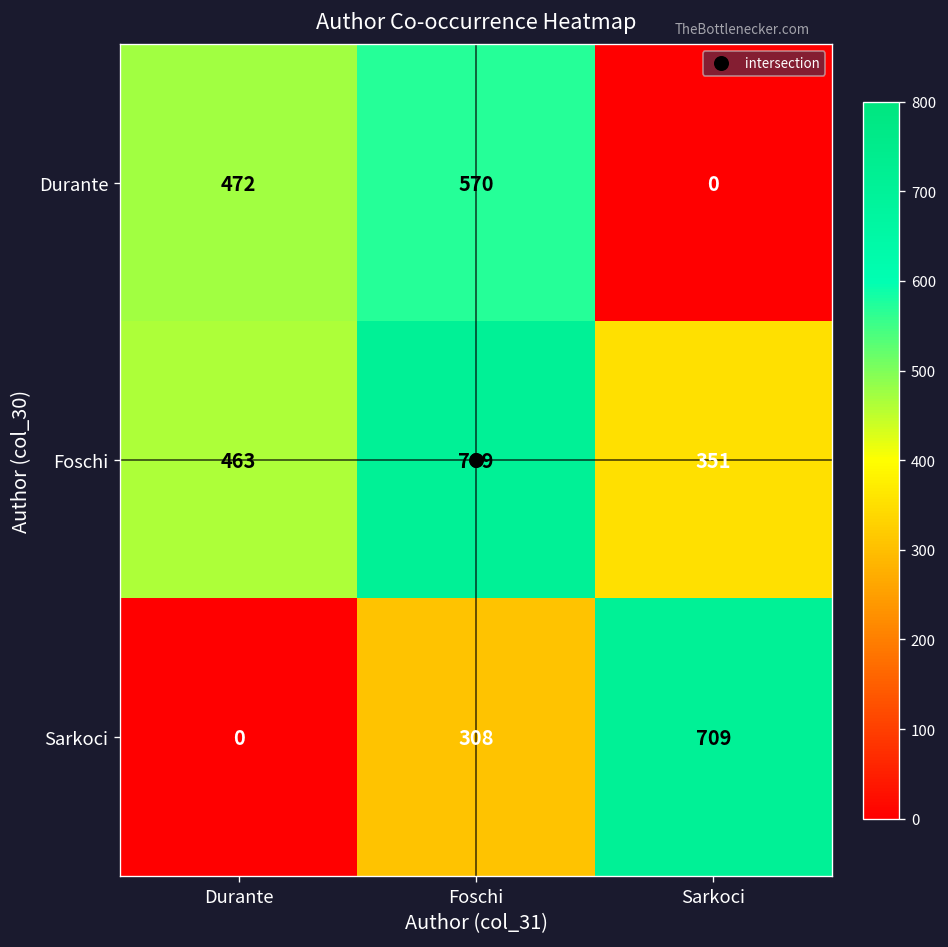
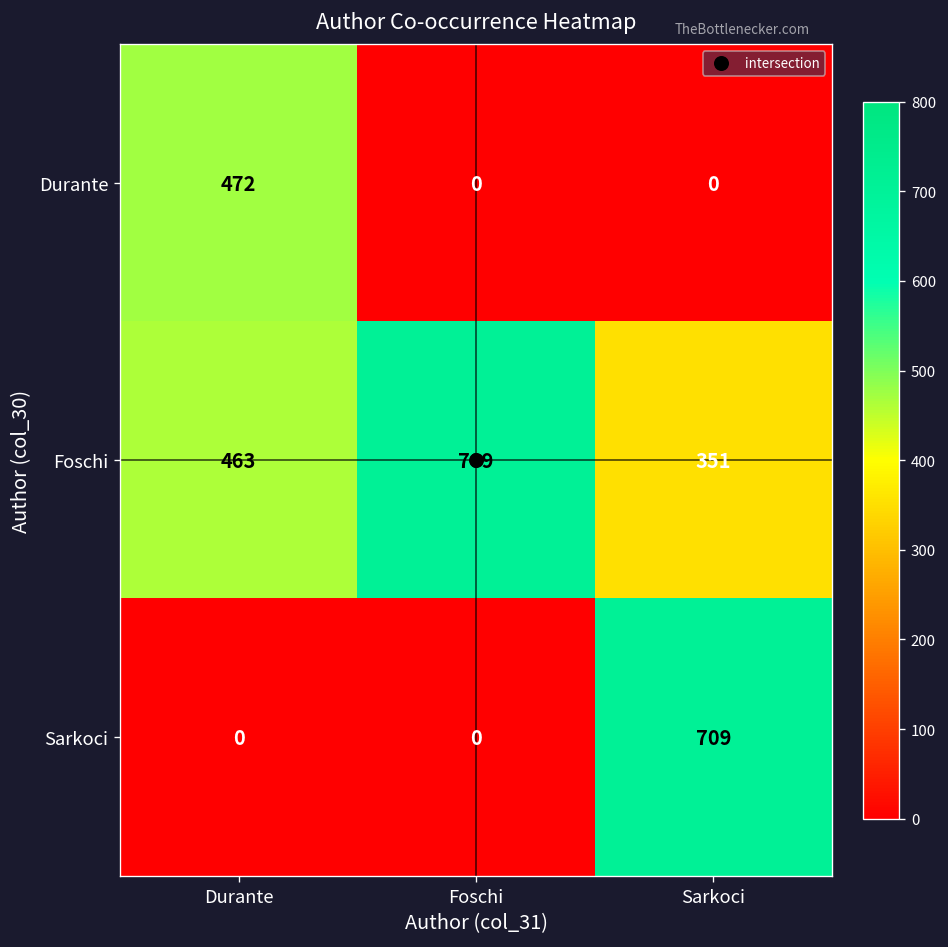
  {
    "Durante": {
      "Durante": 472,
-     "Foschi": 570,
+     "Foschi": 0,
      "Sarkoci": 0
    },
    "Foschi": {
      "Durante": 463,
      "Sarkoci": 351
    },
    "Sarkoci": {
      "Durante": 0,
-     "Foschi": 308,
+     "Foschi": 0,
      "Sarkoci": 709
    }
  }
